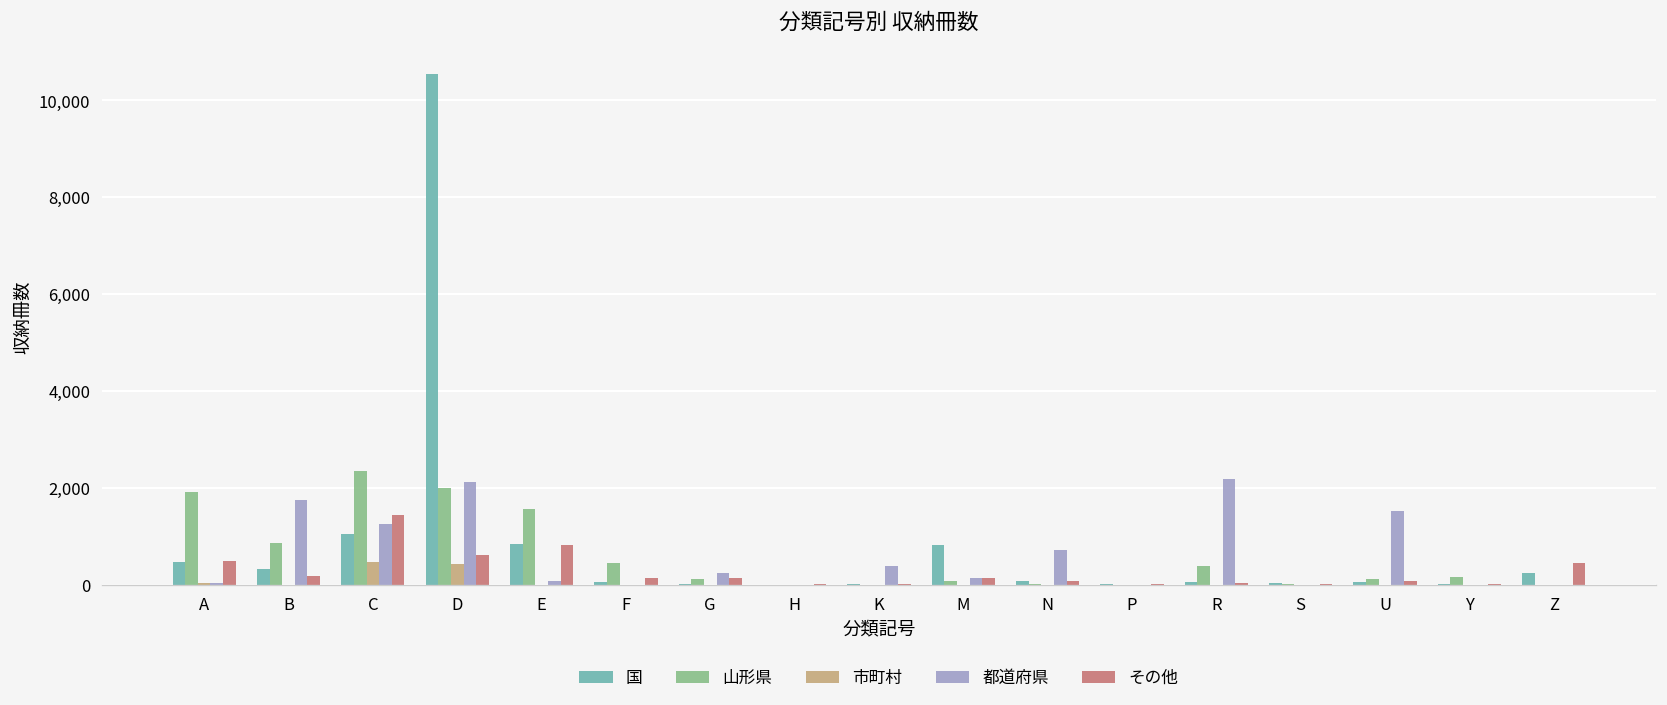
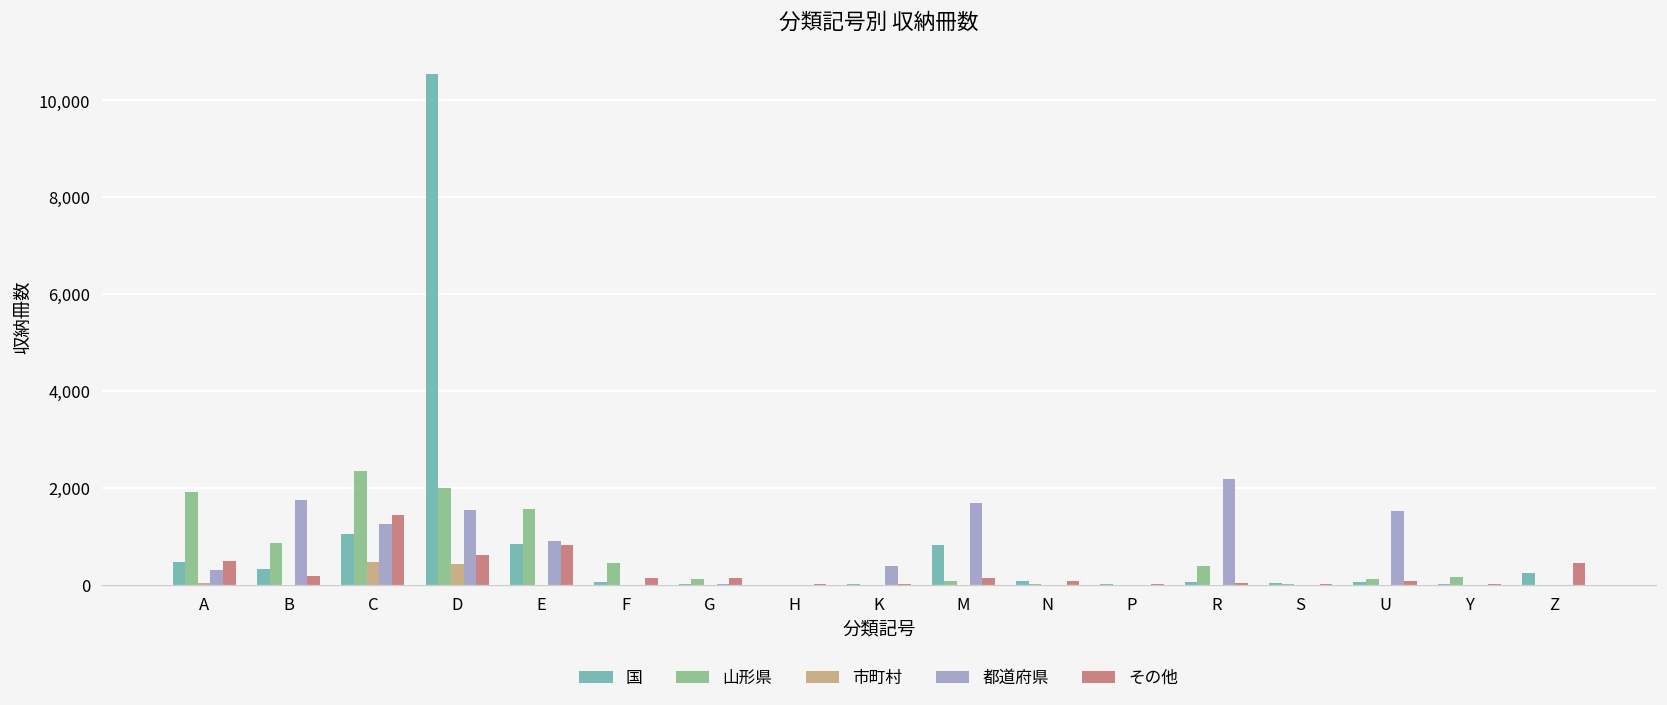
  {
    "都道府県": {
-     "A": "0",
+     "A": "300",
      "B": "1,700",
      "C": "1,300",
-     "D": "2,100",
-     "E": "100",
+     "D": "1,500",
+     "E": "900",
      "F": "0",
-     "G": "300",
+     "G": "0",
      "H": "0",
      "K": "400",
-     "M": "100",
-     "N": "700",
+     "M": "1,700",
+     "N": "0",
      "P": "0",
      "R": "2,200",
      "S": "0",
      "U": "1,500",
      "Y": "0",
      "Z": "0"
    }
  }
